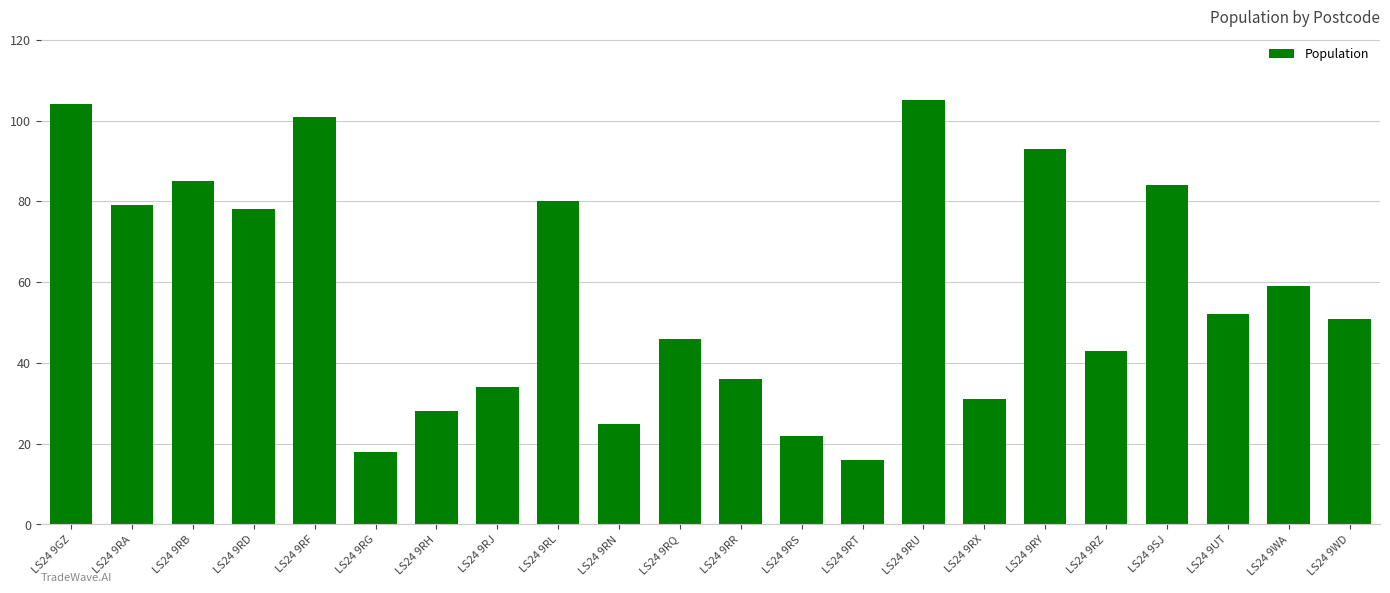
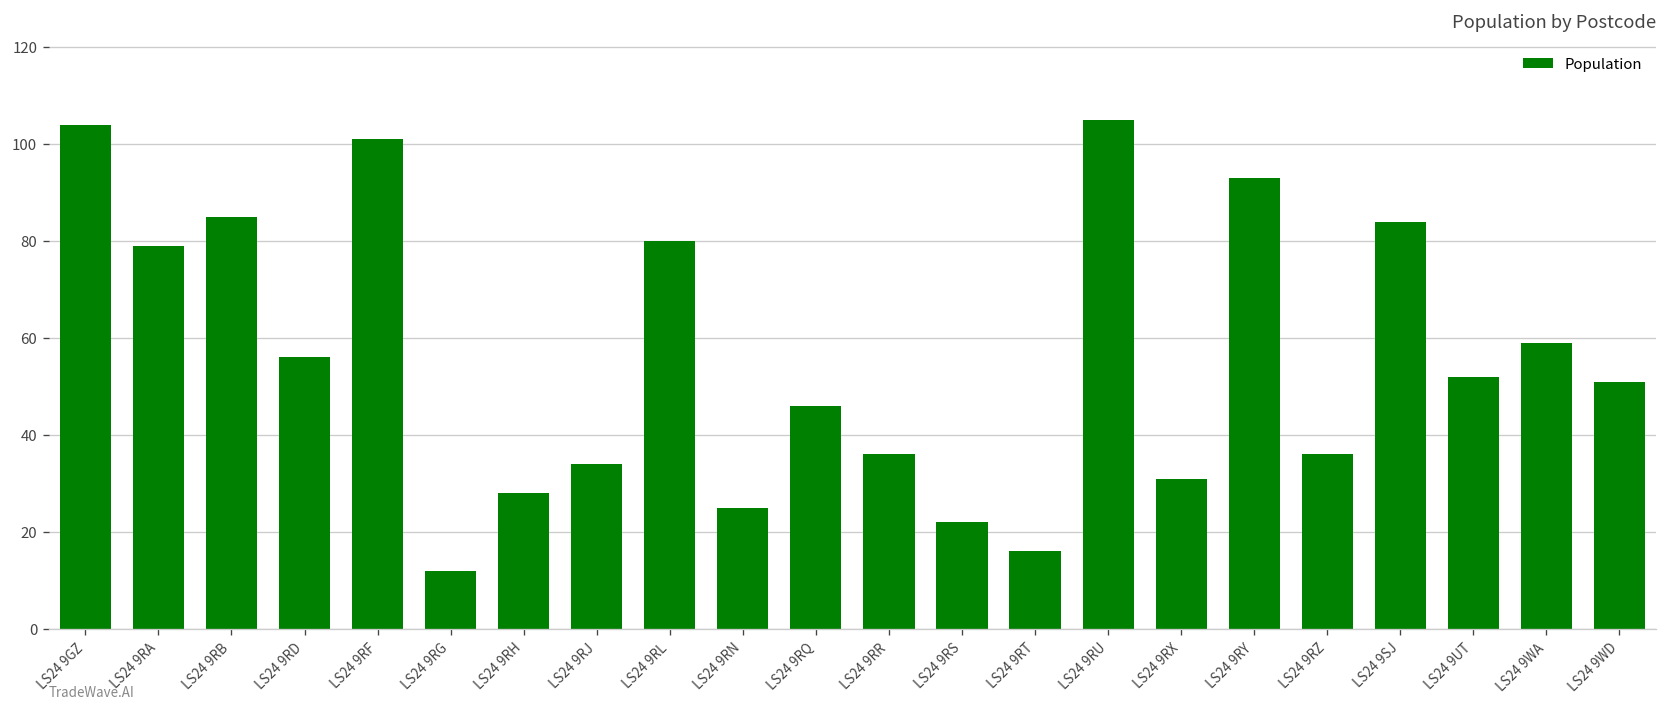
  {
    "LS24 9GZ": 104,
    "LS24 9RA": 79,
    "LS24 9RB": 85,
-   "LS24 9RD": 78,
+   "LS24 9RD": 56,
    "LS24 9RF": 101,
-   "LS24 9RG": 18,
+   "LS24 9RG": 12,
    "LS24 9RH": 28,
    "LS24 9RJ": 34,
    "LS24 9RL": 80,
    "LS24 9RN": 25,
    "LS24 9RQ": 46,
    "LS24 9RR": 36,
    "LS24 9RS": 22,
    "LS24 9RT": 16,
    "LS24 9RU": 105,
    "LS24 9RX": 31,
    "LS24 9RY": 93,
-   "LS24 9RZ": 43,
+   "LS24 9RZ": 36,
    "LS24 9SJ": 84,
    "LS24 9UT": 52,
    "LS24 9WA": 59,
    "LS24 9WD": 51
  }
